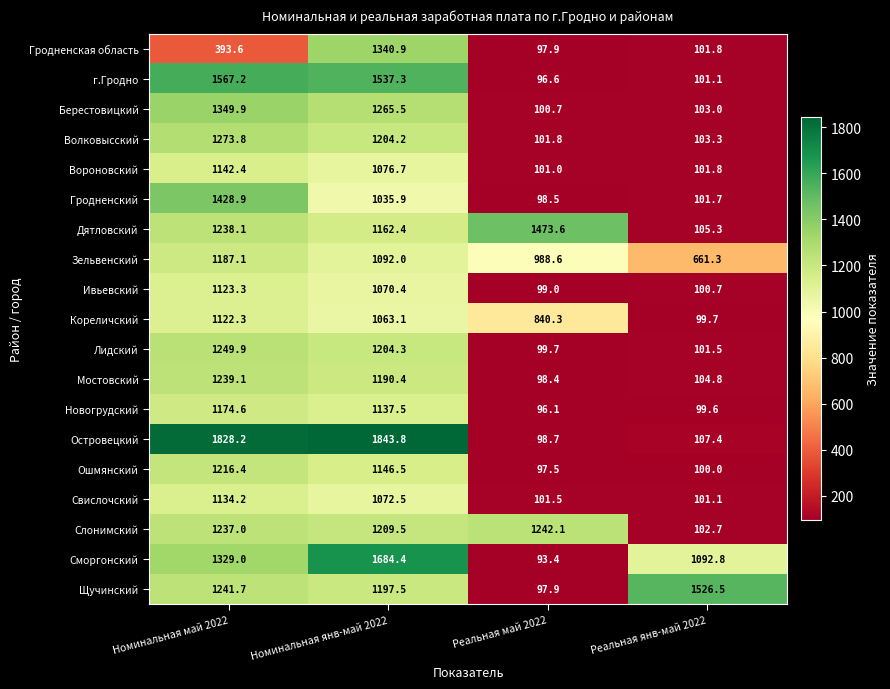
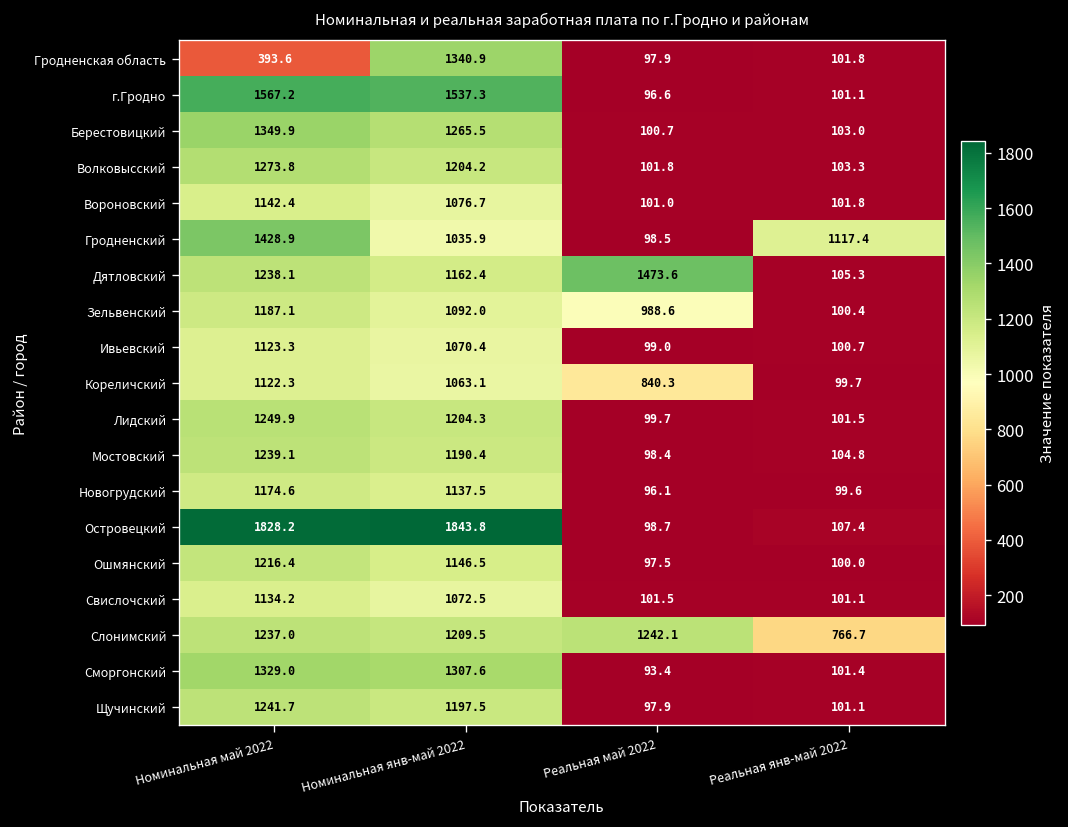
  {
    "Гродненская область": {
      "Номинальная май 2022": 393.6,
      "Номинальная янв-май 2022": 1340.9,
      "Реальная май 2022": 97.9,
      "Реальная янв-май 2022": 101.8
    },
    "г.Гродно": {
      "Номинальная май 2022": 1567.2,
      "Номинальная янв-май 2022": 1537.3,
      "Реальная май 2022": 96.6,
      "Реальная янв-май 2022": 101.1
    },
    "Берестовицкий": {
      "Номинальная май 2022": 1349.9,
      "Номинальная янв-май 2022": 1265.5,
      "Реальная май 2022": 100.7,
      "Реальная янв-май 2022": 103.0
    },
    "Волковысский": {
      "Номинальная май 2022": 1273.8,
      "Номинальная янв-май 2022": 1204.2,
      "Реальная май 2022": 101.8,
      "Реальная янв-май 2022": 103.3
    },
    "Вороновский": {
      "Номинальная май 2022": 1142.4,
      "Номинальная янв-май 2022": 1076.7,
      "Реальная май 2022": 101.0,
      "Реальная янв-май 2022": 101.8
    },
    "Гродненский": {
      "Номинальная май 2022": 1428.9,
      "Номинальная янв-май 2022": 1035.9,
      "Реальная май 2022": 98.5,
-     "Реальная янв-май 2022": 101.7
+     "Реальная янв-май 2022": 1117.4
    },
    "Дятловский": {
      "Номинальная май 2022": 1238.1,
      "Номинальная янв-май 2022": 1162.4,
      "Реальная май 2022": 1473.6,
      "Реальная янв-май 2022": 105.3
    },
    "Зельвенский": {
      "Номинальная май 2022": 1187.1,
      "Номинальная янв-май 2022": 1092.0,
      "Реальная май 2022": 988.6,
-     "Реальная янв-май 2022": 661.3
+     "Реальная янв-май 2022": 100.4
    },
    "Ивьевский": {
      "Номинальная май 2022": 1123.3,
      "Номинальная янв-май 2022": 1070.4,
      "Реальная май 2022": 99.0,
      "Реальная янв-май 2022": 100.7
    },
    "Кореличский": {
      "Номинальная май 2022": 1122.3,
      "Номинальная янв-май 2022": 1063.1,
      "Реальная май 2022": 840.3,
      "Реальная янв-май 2022": 99.7
    },
    "Лидский": {
      "Номинальная май 2022": 1249.9,
      "Номинальная янв-май 2022": 1204.3,
      "Реальная май 2022": 99.7,
      "Реальная янв-май 2022": 101.5
    },
    "Мостовский": {
      "Номинальная май 2022": 1239.1,
      "Номинальная янв-май 2022": 1190.4,
      "Реальная май 2022": 98.4,
      "Реальная янв-май 2022": 104.8
    },
    "Новогрудский": {
      "Номинальная май 2022": 1174.6,
      "Номинальная янв-май 2022": 1137.5,
      "Реальная май 2022": 96.1,
      "Реальная янв-май 2022": 99.6
    },
    "Островецкий": {
      "Номинальная май 2022": 1828.2,
      "Номинальная янв-май 2022": 1843.8,
      "Реальная май 2022": 98.7,
      "Реальная янв-май 2022": 107.4
    },
    "Ошмянский": {
      "Номинальная май 2022": 1216.4,
      "Номинальная янв-май 2022": 1146.5,
      "Реальная май 2022": 97.5,
      "Реальная янв-май 2022": 100.0
    },
    "Свислочский": {
      "Номинальная май 2022": 1134.2,
      "Номинальная янв-май 2022": 1072.5,
      "Реальная май 2022": 101.5,
      "Реальная янв-май 2022": 101.1
    },
    "Слонимский": {
      "Номинальная май 2022": 1237.0,
      "Номинальная янв-май 2022": 1209.5,
      "Реальная май 2022": 1242.1,
-     "Реальная янв-май 2022": 102.7
+     "Реальная янв-май 2022": 766.7
    },
    "Сморгонский": {
      "Номинальная май 2022": 1329.0,
-     "Номинальная янв-май 2022": 1684.4,
+     "Номинальная янв-май 2022": 1307.6,
      "Реальная май 2022": 93.4,
-     "Реальная янв-май 2022": 1092.8
+     "Реальная янв-май 2022": 101.4
    },
    "Щучинский": {
      "Номинальная май 2022": 1241.7,
      "Номинальная янв-май 2022": 1197.5,
      "Реальная май 2022": 97.9,
-     "Реальная янв-май 2022": 1526.5
+     "Реальная янв-май 2022": 101.1
    }
  }
